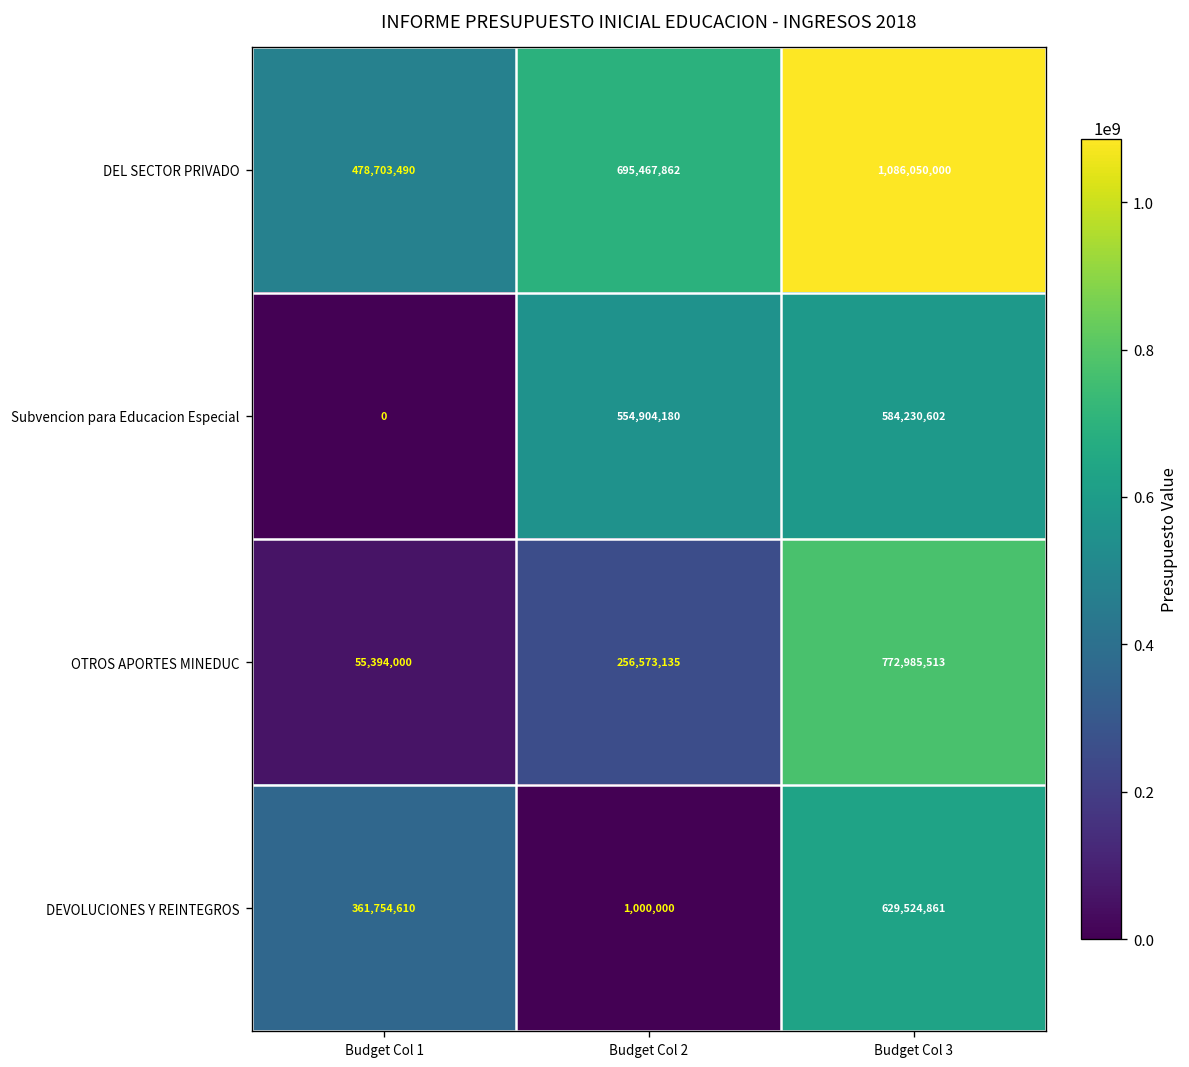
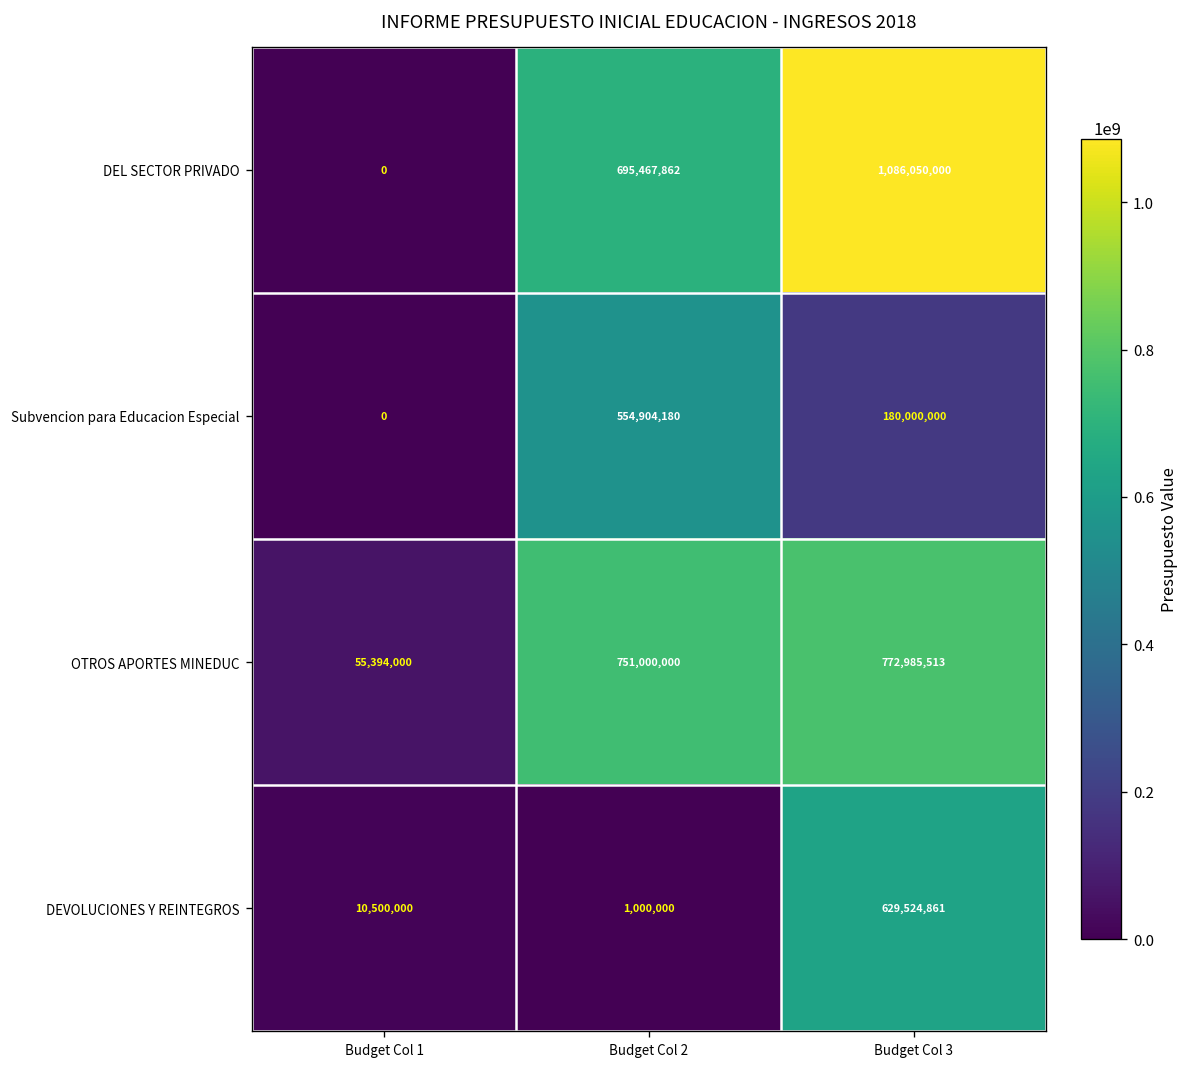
  {
    "DEL SECTOR PRIVADO": {
-     "Budget Col 1": "478,703,490",
+     "Budget Col 1": "0",
      "Budget Col 2": "695,467,862",
      "Budget Col 3": "1,086,050,000"
    },
    "Subvencion para Educacion Especial": {
      "Budget Col 1": "0",
      "Budget Col 2": "554,904,180",
-     "Budget Col 3": "584,230,602"
+     "Budget Col 3": "180,000,000"
    },
    "OTROS APORTES MINEDUC": {
      "Budget Col 1": "55,394,000",
-     "Budget Col 2": "256,573,135",
+     "Budget Col 2": "751,000,000",
      "Budget Col 3": "772,985,513"
    },
    "DEVOLUCIONES Y REINTEGROS": {
-     "Budget Col 1": "361,754,610",
+     "Budget Col 1": "10,500,000",
      "Budget Col 2": "1,000,000",
      "Budget Col 3": "629,524,861"
    }
  }
